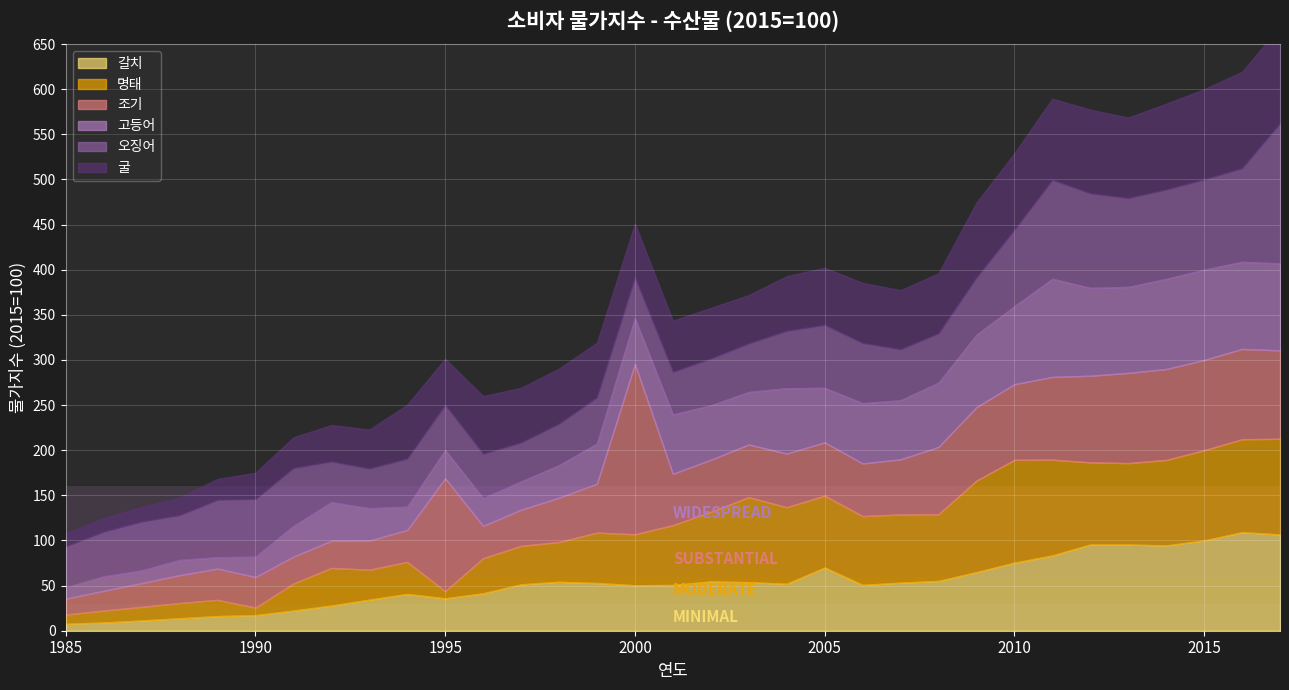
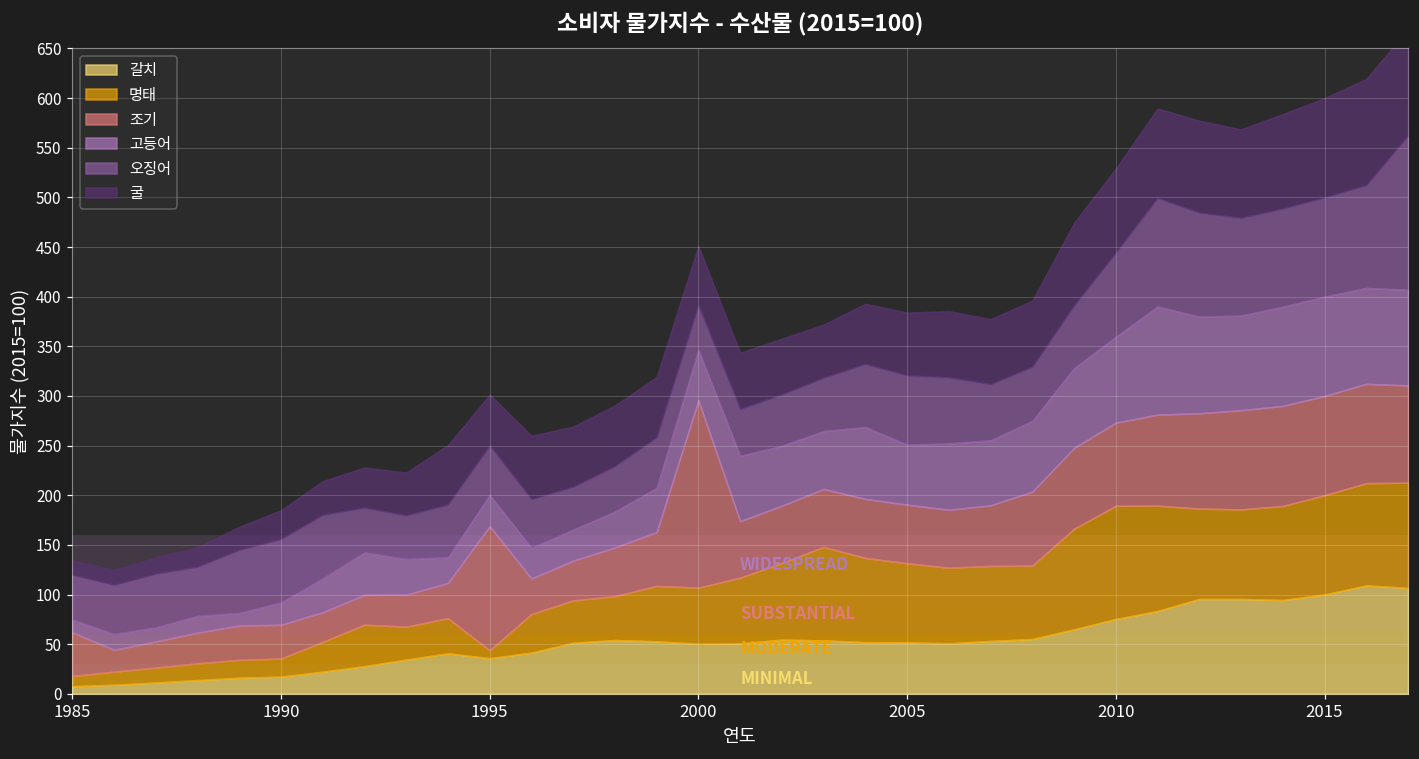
  {
    "갈치": {
      "1985": 10,
      "1990": 20,
      "1995": 40,
      "2000": 50,
-     "2005": 70,
+     "2005": 50,
      "2010": 80,
      "2015": 100
    },
    "명태": {
      "1985": 10,
-     "1990": 10,
+     "1990": 20,
      "1995": 10,
      "2000": 60,
      "2005": 80,
      "2010": 110,
      "2015": 100
    },
    "조기": {
-     "1985": 20,
+     "1985": 40,
      "1990": 30,
      "1995": 120,
      "2000": 190,
      "2005": 60,
      "2010": 80,
      "2015": 100
    },
    "굴": {
      "1985": 10,
      "1990": 30,
      "1995": 50,
      "2000": 60,
      "2005": 60,
      "2010": 80,
      "2015": 100
    }
  }
